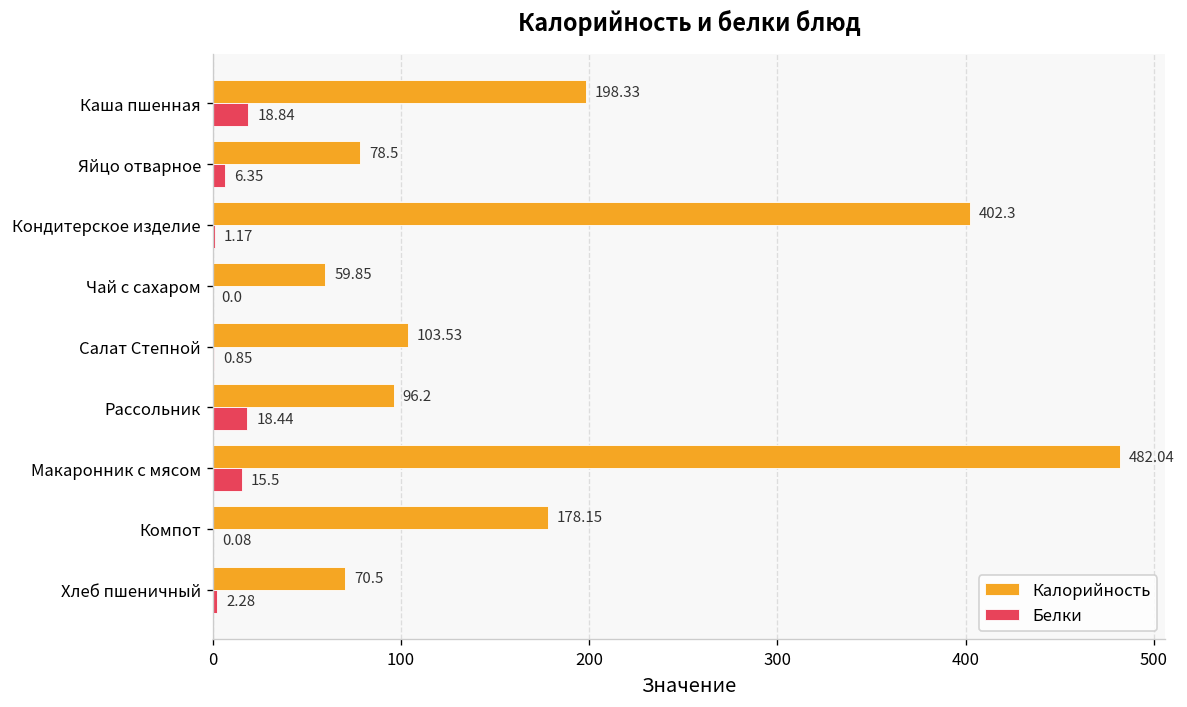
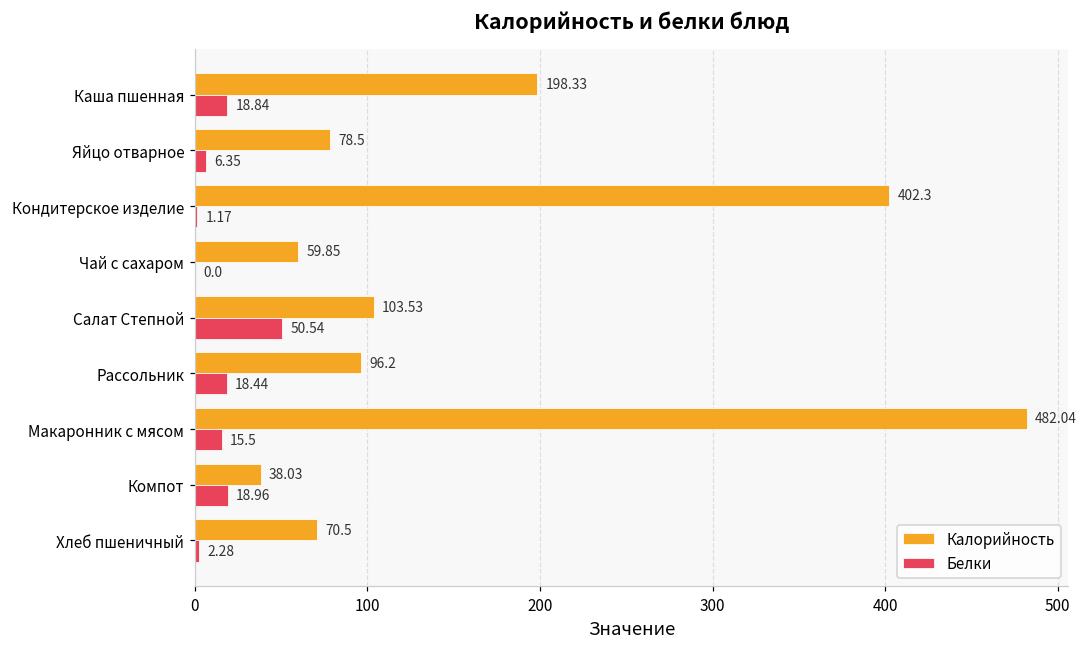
  {
    "Калорийность": {
      "Каша пшенная": 198.33,
      "Яйцо отварное": 78.5,
      "Кондитерское изделие": 402.3,
      "Чай с сахаром": 59.85,
      "Салат Степной": 103.53,
      "Рассольник": 96.2,
      "Макаронник с мясом": 482.04,
-     "Компот": 178.15,
+     "Компот": 38.03,
      "Хлеб пшеничный": 70.5
    },
    "Белки": {
      "Каша пшенная": 18.84,
      "Яйцо отварное": 6.35,
      "Кондитерское изделие": 1.17,
      "Чай с сахаром": 0.0,
-     "Салат Степной": 0.85,
+     "Салат Степной": 50.54,
      "Рассольник": 18.44,
      "Макаронник с мясом": 15.5,
-     "Компот": 0.08,
+     "Компот": 18.96,
      "Хлеб пшеничный": 2.28
    }
  }
